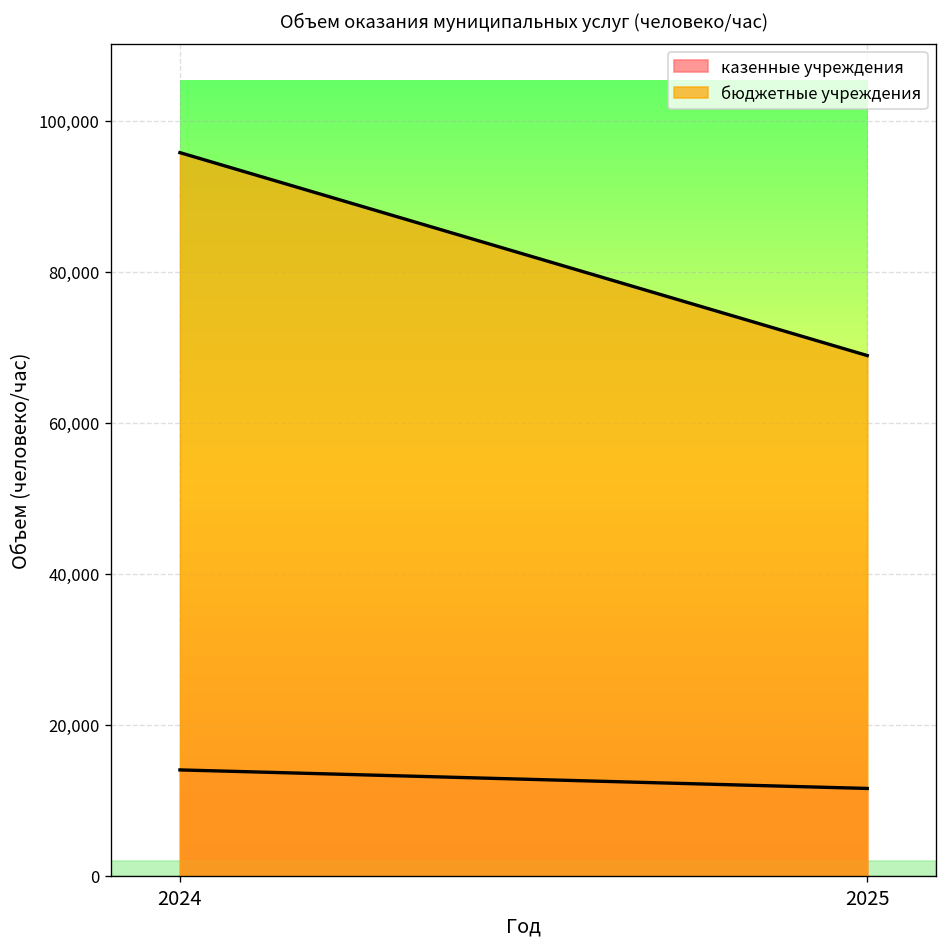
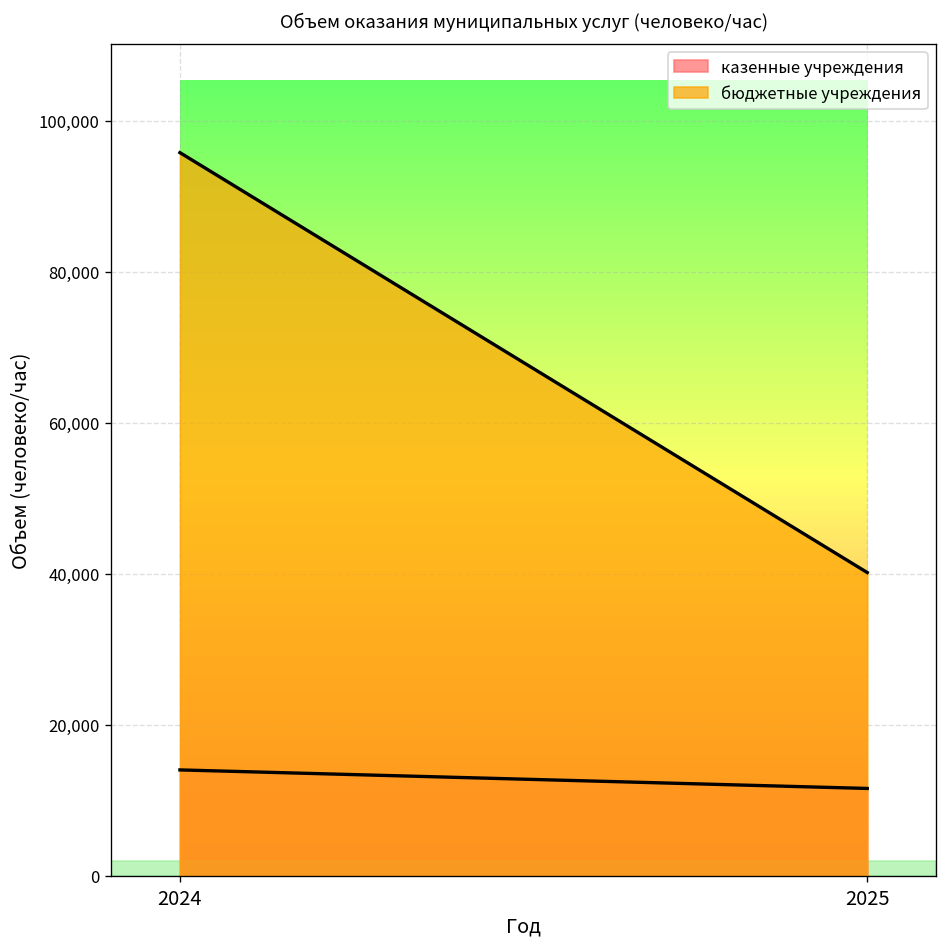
  {
    "казенные учреждения": {
      "2024": "14,000",
      "2025": "12,000"
    },
    "бюджетные учреждения": {
      "2024": "96,000",
-     "2025": "69,000"
+     "2025": "40,000"
    }
  }
